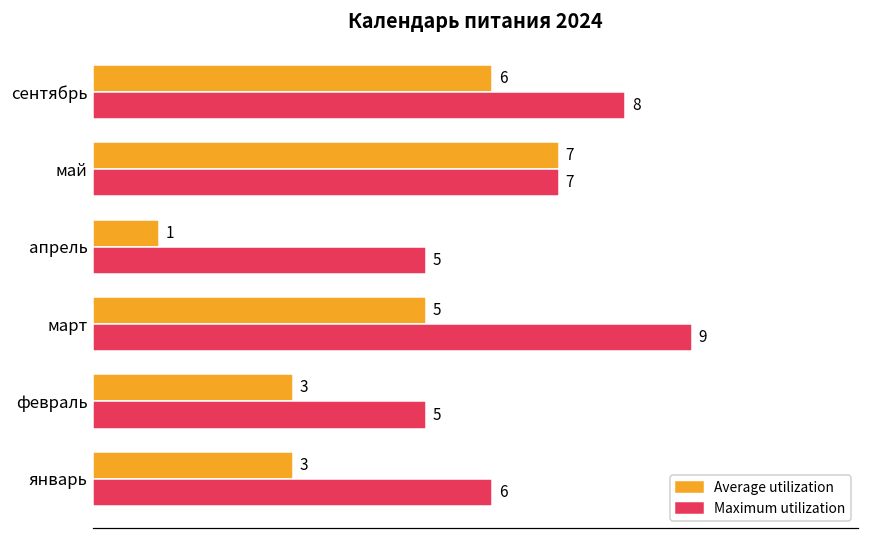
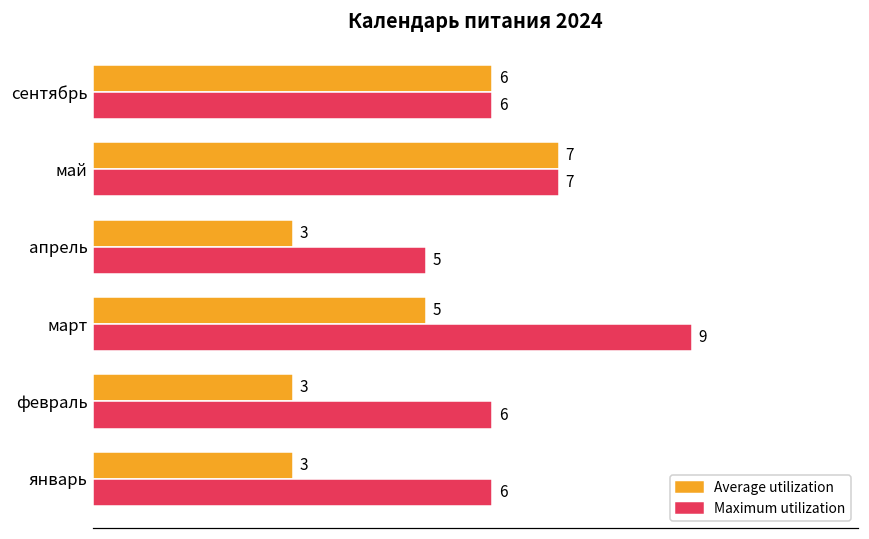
  {
    "Average utilization": {
      "сентябрь": 6,
      "май": 7,
-     "апрель": 1,
+     "апрель": 3,
      "март": 5,
      "февраль": 3,
      "январь": 3
    },
    "Maximum utilization": {
-     "сентябрь": 8,
+     "сентябрь": 6,
      "май": 7,
      "апрель": 5,
      "март": 9,
-     "февраль": 5,
+     "февраль": 6,
      "январь": 6
    }
  }
